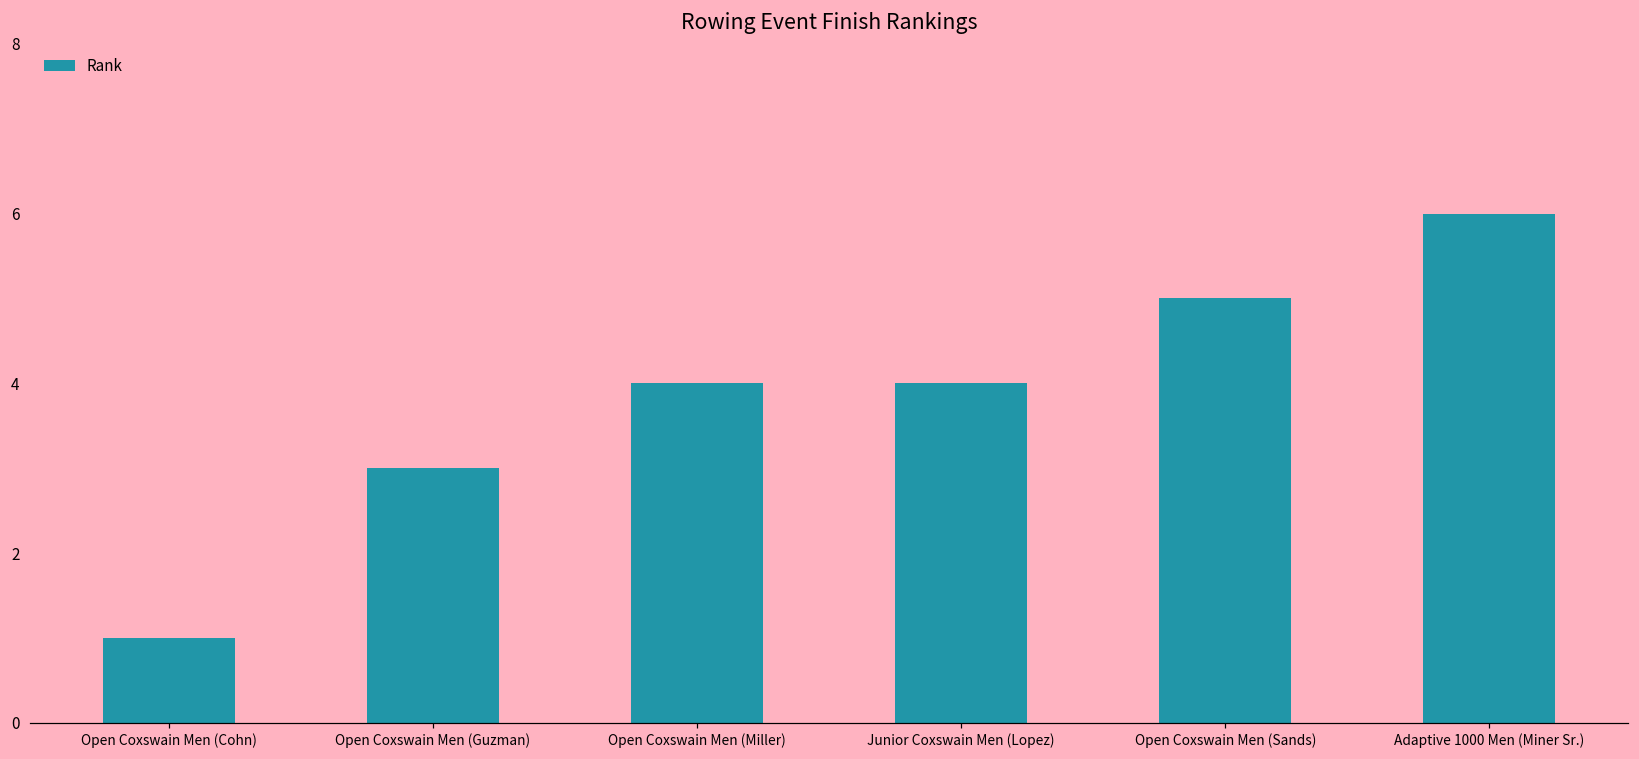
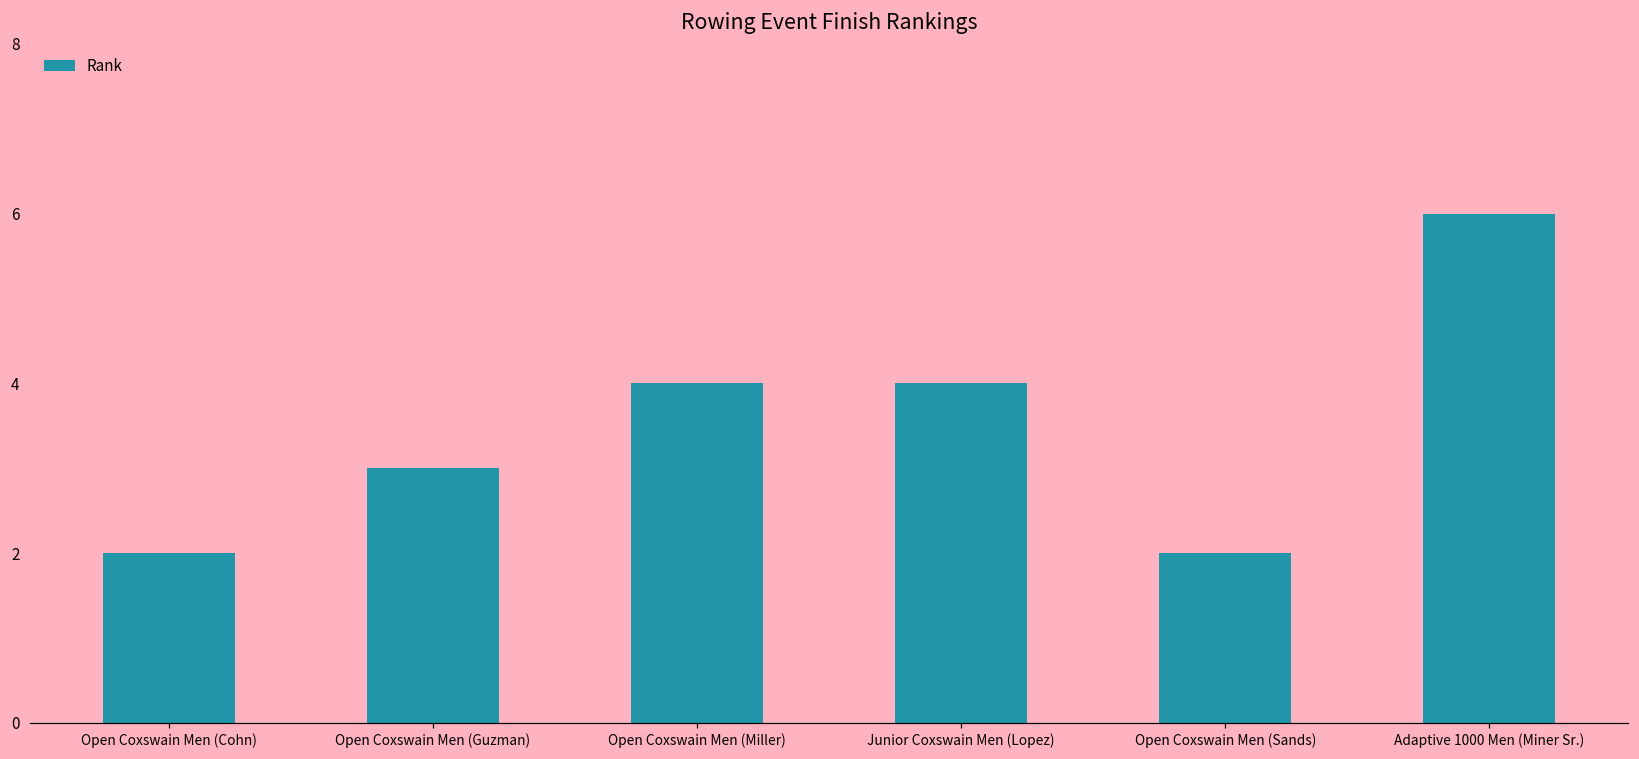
  {
-   "Open Coxswain Men (Cohn)": 1,
+   "Open Coxswain Men (Cohn)": 2,
    "Open Coxswain Men (Guzman)": 3,
    "Open Coxswain Men (Miller)": 4,
    "Junior Coxswain Men (Lopez)": 4,
-   "Open Coxswain Men (Sands)": 5,
+   "Open Coxswain Men (Sands)": 2,
    "Adaptive 1000 Men (Miner Sr.)": 6
  }
